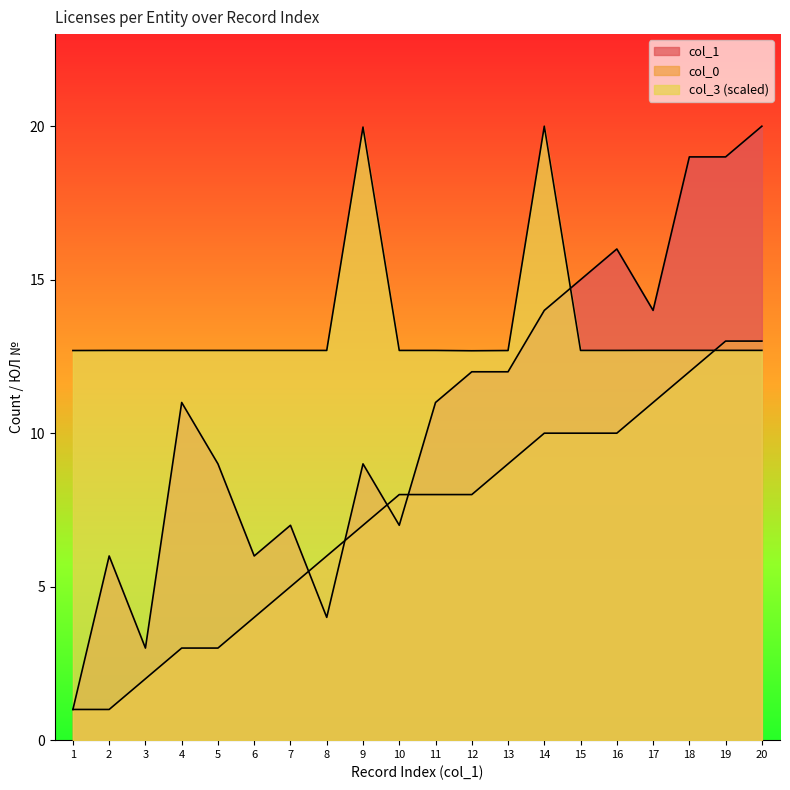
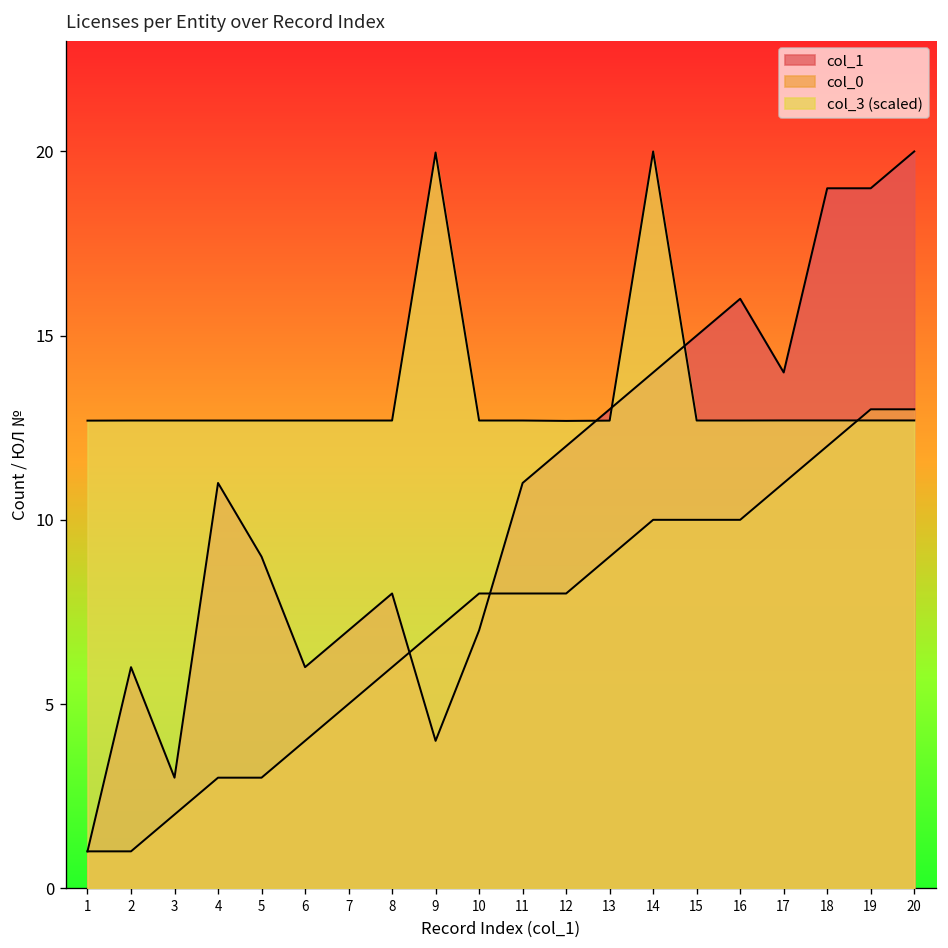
  {
    "col_1": {
      "2": 6,
      "3": 3,
      "4": 11,
      "5": 9,
      "6": 6,
      "7": 7,
-     "8": 4,
-     "9": 9,
+     "8": 8,
+     "9": 4,
      "10": 7,
      "11": 11,
      "12": 12,
-     "13": 12,
+     "13": 13,
      "14": 14,
      "15": 15,
      "16": 16,
      "17": 14,
      "18": 19,
      "19": 19,
      "20": 20
    }
  }
